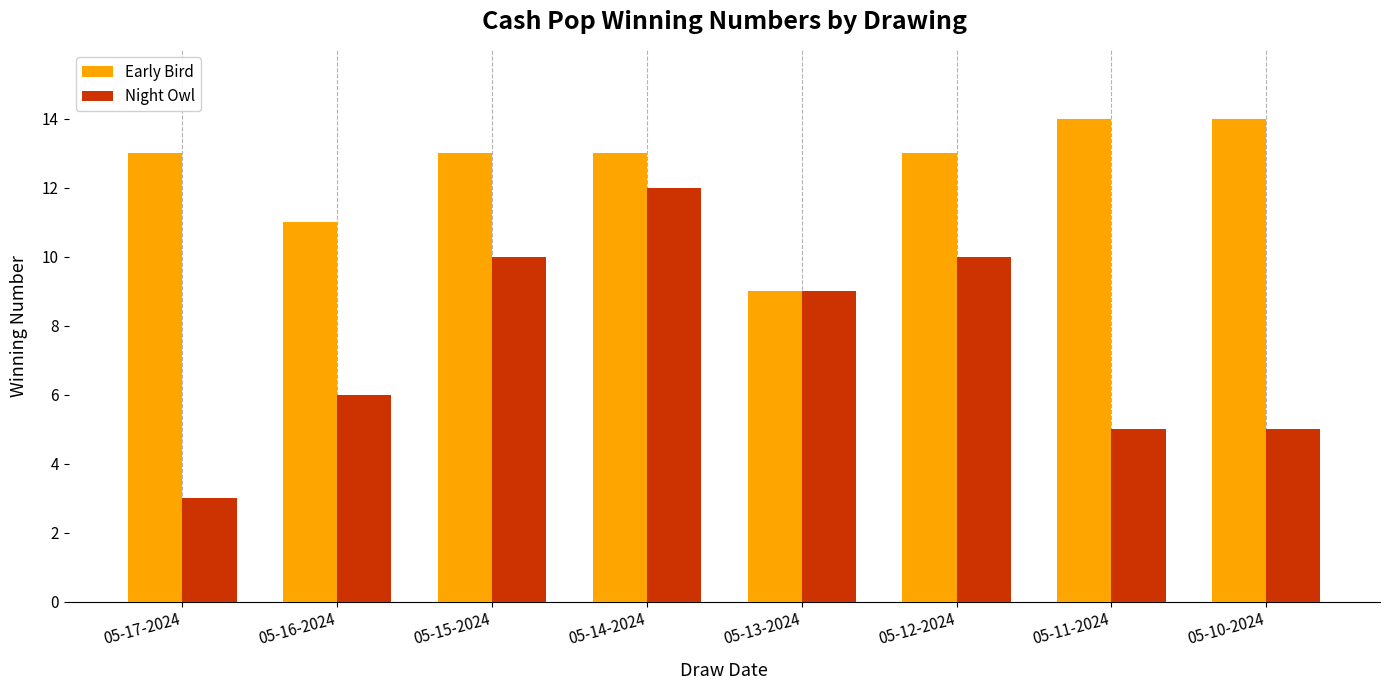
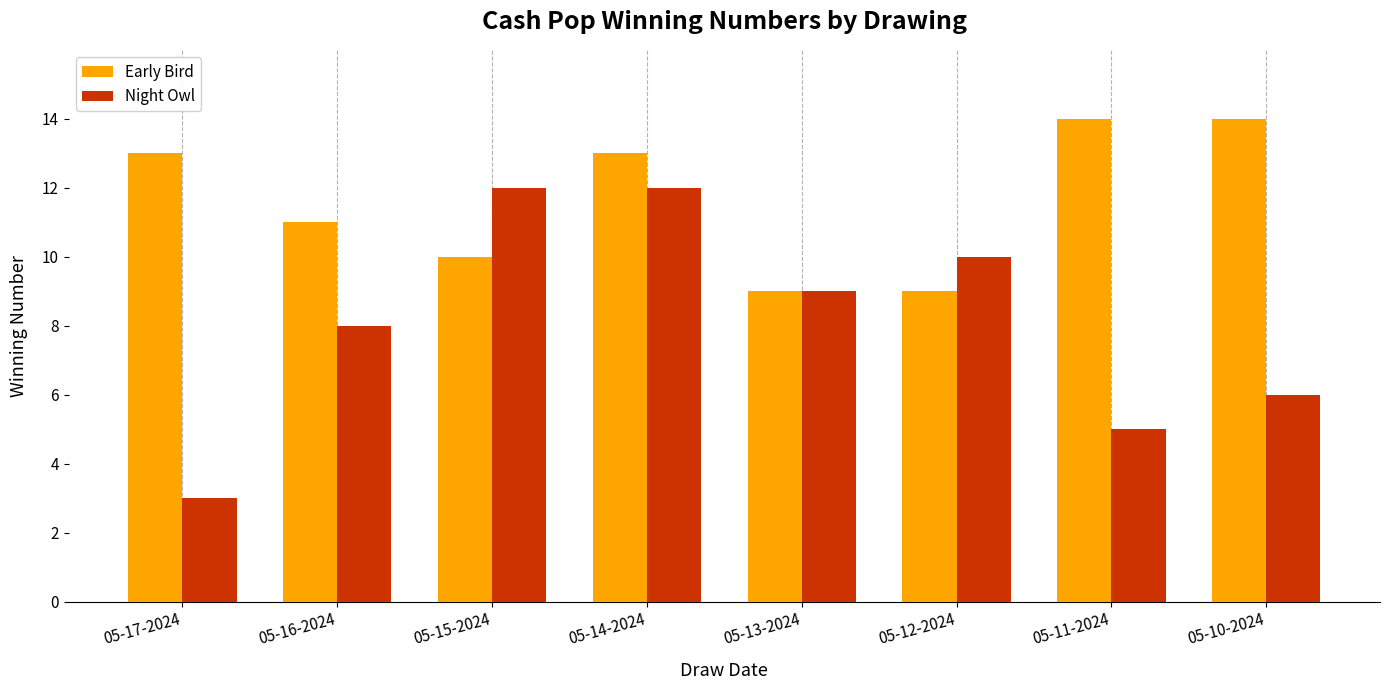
  {
    "Early Bird": {
      "05-17-2024": 13,
      "05-16-2024": 11,
-     "05-15-2024": 13,
+     "05-15-2024": 10,
      "05-14-2024": 13,
      "05-13-2024": 9,
-     "05-12-2024": 13,
+     "05-12-2024": 9,
      "05-11-2024": 14,
      "05-10-2024": 14
    },
    "Night Owl": {
      "05-17-2024": 3,
-     "05-16-2024": 6,
-     "05-15-2024": 10,
+     "05-16-2024": 8,
+     "05-15-2024": 12,
      "05-14-2024": 12,
      "05-13-2024": 9,
      "05-12-2024": 10,
      "05-11-2024": 5,
-     "05-10-2024": 5
+     "05-10-2024": 6
    }
  }
